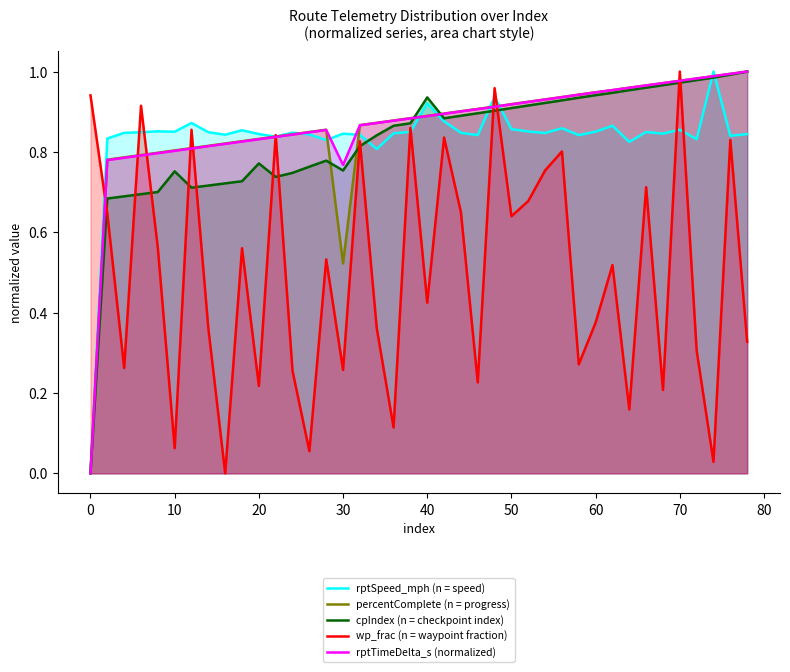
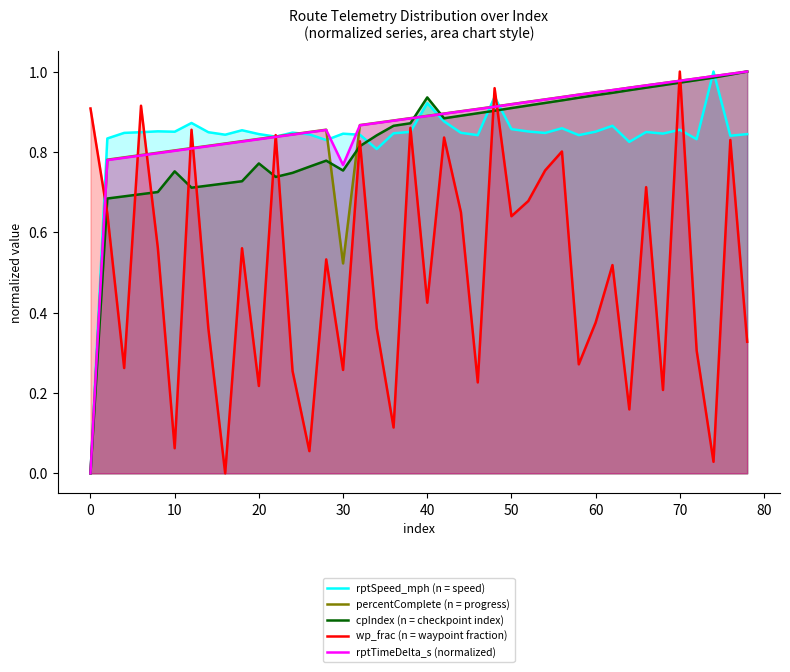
  {
    "rptSpeed_mph (n = speed)": {
      "10": 0.85,
      "20": 0.84,
      "30": 0.85,
      "40": 0.92,
      "50": 0.86,
      "60": 0.85,
      "70": 0.86
    },
    "percentComplete (n = progress)": {
      "30": 0.52
    },
    "cpIndex (n = checkpoint index)": {
      "10": 0.75,
      "20": 0.77,
      "30": 0.75,
      "40": 0.94,
      "50": 0.91,
      "60": 0.94
    },
    "wp_frac (n = waypoint fraction)": {
-     "0": 0.94,
+     "0": 0.91,
      "10": 0.06,
      "20": 0.22,
      "30": 0.26,
      "40": 0.42,
      "50": 0.64,
      "60": 0.38,
      "70": 1.00
    },
    "rptTimeDelta_s (normalized)": {
      "30": 0.77
    }
  }
